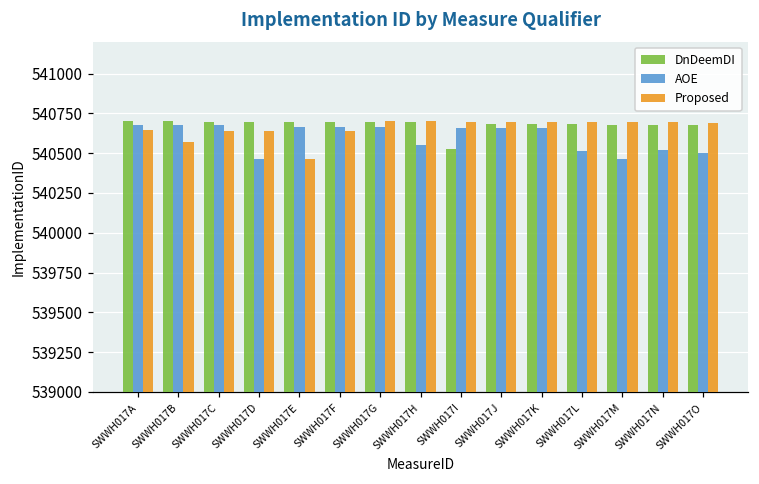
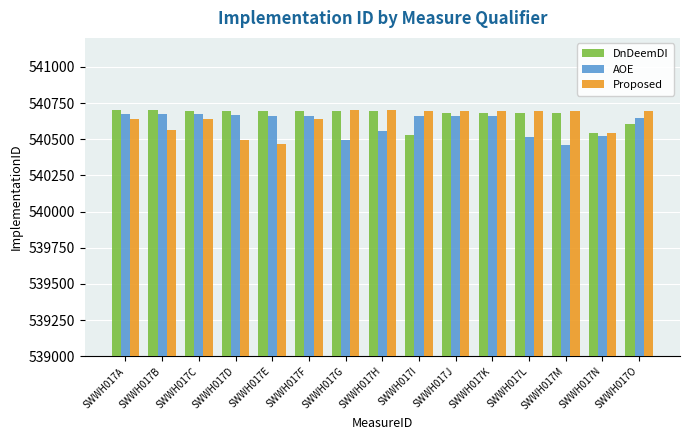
  {
    "DnDeemDI": {
      "SWWH017A": 540700,
      "SWWH017B": 540700,
      "SWWH017C": 540700,
      "SWWH017D": 540700,
      "SWWH017E": 540700,
      "SWWH017F": 540700,
      "SWWH017G": 540690,
      "SWWH017H": 540690,
      "SWWH017I": 540530,
      "SWWH017J": 540680,
      "SWWH017K": 540680,
      "SWWH017L": 540680,
      "SWWH017M": 540680,
-     "SWWH017N": 540680,
-     "SWWH017O": 540680
+     "SWWH017N": 540540,
+     "SWWH017O": 540610
    },
    "AOE": {
      "SWWH017A": 540680,
      "SWWH017B": 540680,
      "SWWH017C": 540670,
-     "SWWH017D": 540470,
+     "SWWH017D": 540660,
      "SWWH017E": 540660,
      "SWWH017F": 540660,
-     "SWWH017G": 540660,
+     "SWWH017G": 540500,
      "SWWH017H": 540550,
      "SWWH017I": 540660,
      "SWWH017J": 540660,
      "SWWH017K": 540660,
      "SWWH017L": 540520,
      "SWWH017M": 540460,
      "SWWH017N": 540520,
-     "SWWH017O": 540500
+     "SWWH017O": 540640
    },
    "Proposed": {
      "SWWH017A": 540640,
      "SWWH017B": 540570,
      "SWWH017C": 540640,
-     "SWWH017D": 540640,
+     "SWWH017D": 540490,
      "SWWH017E": 540470,
      "SWWH017F": 540640,
      "SWWH017G": 540700,
      "SWWH017H": 540700,
      "SWWH017I": 540700,
      "SWWH017J": 540700,
      "SWWH017K": 540700,
      "SWWH017L": 540700,
      "SWWH017M": 540690,
-     "SWWH017N": 540690,
+     "SWWH017N": 540550,
      "SWWH017O": 540690
    }
  }
